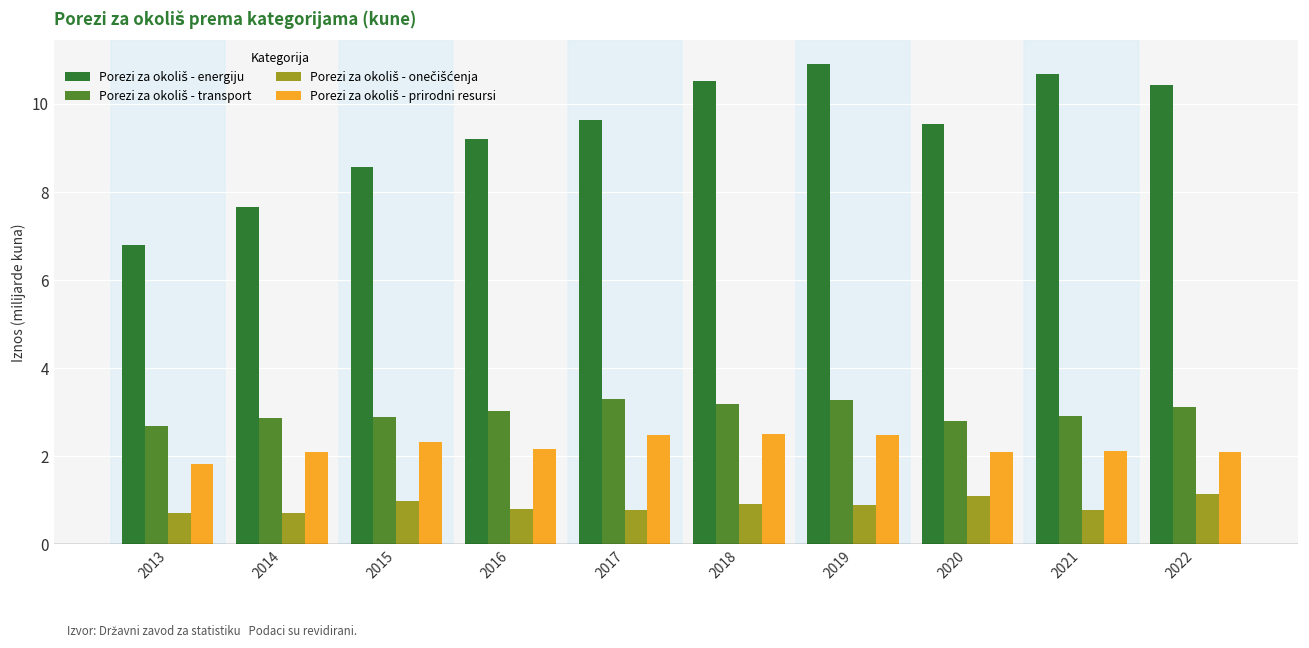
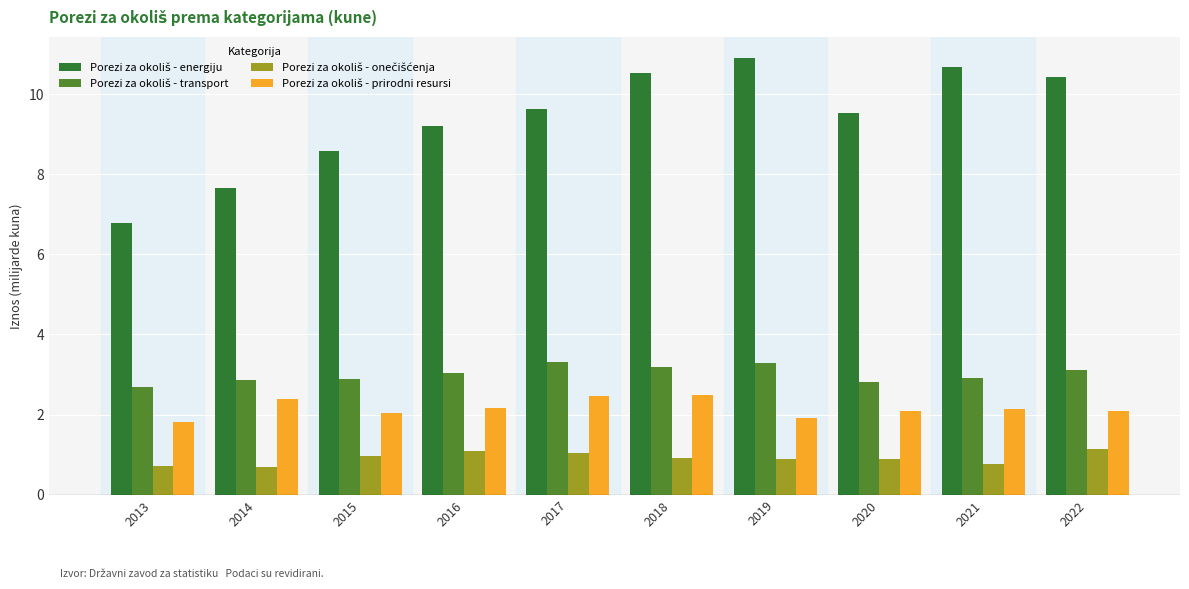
  {
    "Porezi za okoliš - onečišćenja": {
      "2013": 0.7,
      "2014": 0.7,
      "2015": 1.0,
-     "2016": 0.8,
-     "2017": 0.8,
+     "2016": 1.1,
+     "2017": 1.0,
      "2018": 0.9,
      "2019": 0.9,
-     "2020": 1.1,
+     "2020": 0.9,
      "2021": 0.8,
      "2022": 1.1
    },
    "Porezi za okoliš - prirodni resursi": {
      "2013": 1.8,
-     "2014": 2.1,
-     "2015": 2.3,
+     "2014": 2.4,
+     "2015": 2.0,
      "2016": 2.2,
      "2017": 2.5,
      "2018": 2.5,
-     "2019": 2.5,
+     "2019": 1.9,
      "2020": 2.1,
      "2021": 2.1,
      "2022": 2.1
    }
  }
